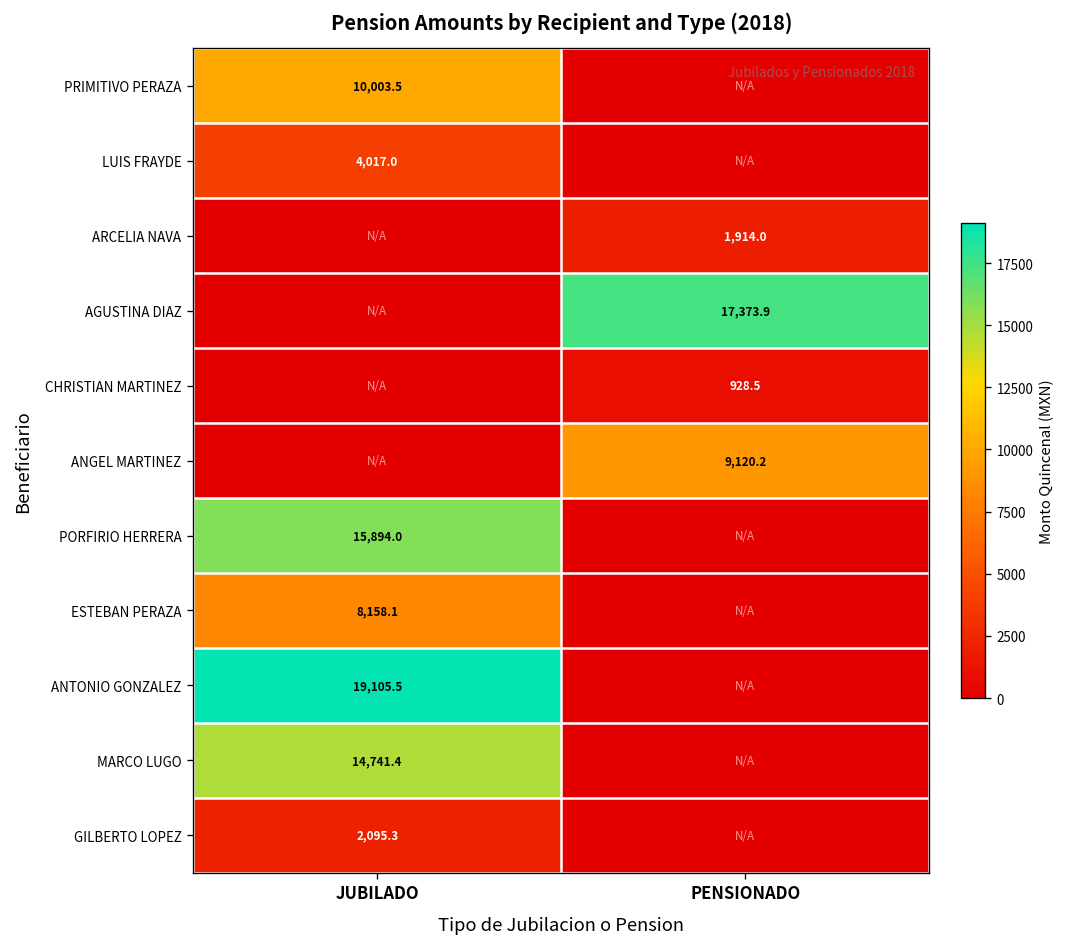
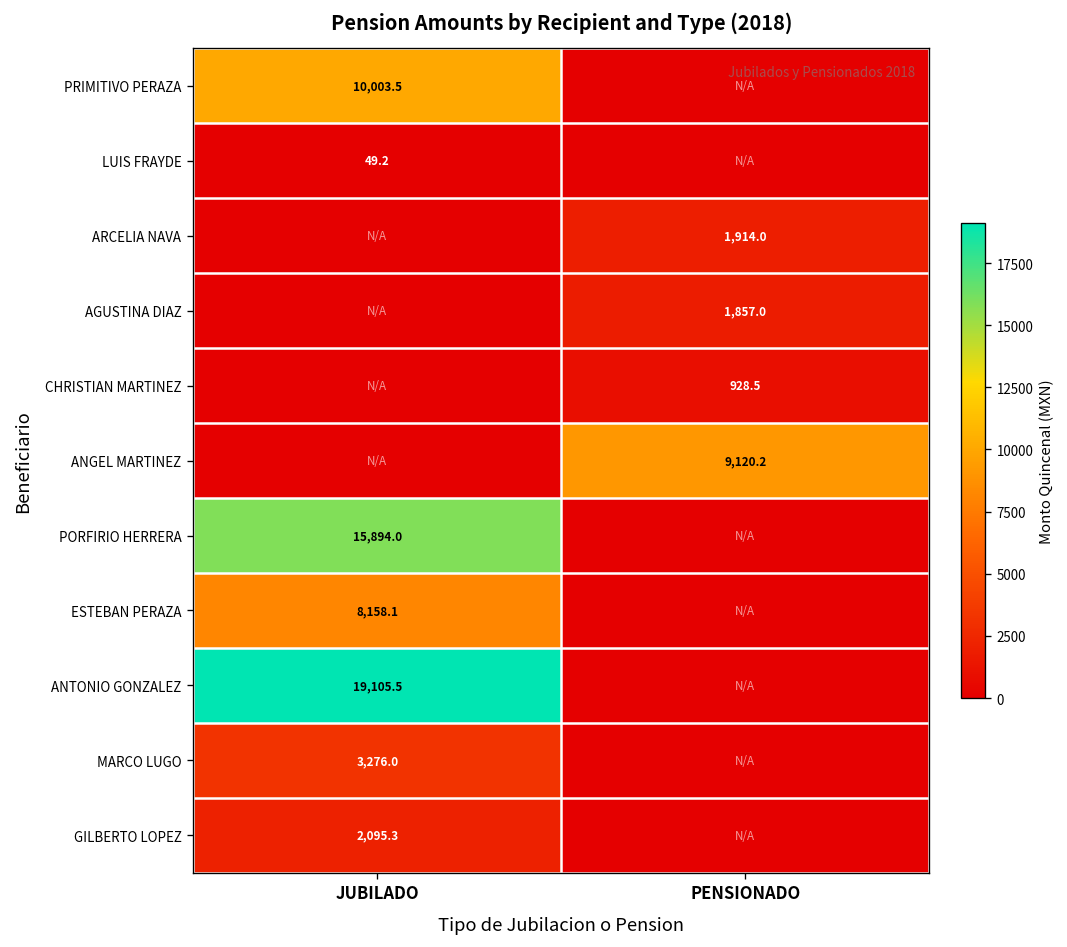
  {
    "PRIMITIVO PERAZA": {
      "JUBILADO": "10,003.5"
    },
    "LUIS FRAYDE": {
-     "JUBILADO": "4,017.0"
+     "JUBILADO": "49.2"
    },
    "ARCELIA NAVA": {
      "PENSIONADO": "1,914.0"
    },
    "AGUSTINA DIAZ": {
-     "PENSIONADO": "17,373.9"
+     "PENSIONADO": "1,857.0"
    },
    "CHRISTIAN MARTINEZ": {
      "PENSIONADO": "928.5"
    },
    "ANGEL MARTINEZ": {
      "PENSIONADO": "9,120.2"
    },
    "PORFIRIO HERRERA": {
      "JUBILADO": "15,894.0"
    },
    "ESTEBAN PERAZA": {
      "JUBILADO": "8,158.1"
    },
    "ANTONIO GONZALEZ": {
      "JUBILADO": "19,105.5"
    },
    "MARCO LUGO": {
-     "JUBILADO": "14,741.4"
+     "JUBILADO": "3,276.0"
    },
    "GILBERTO LOPEZ": {
      "JUBILADO": "2,095.3"
    }
  }
